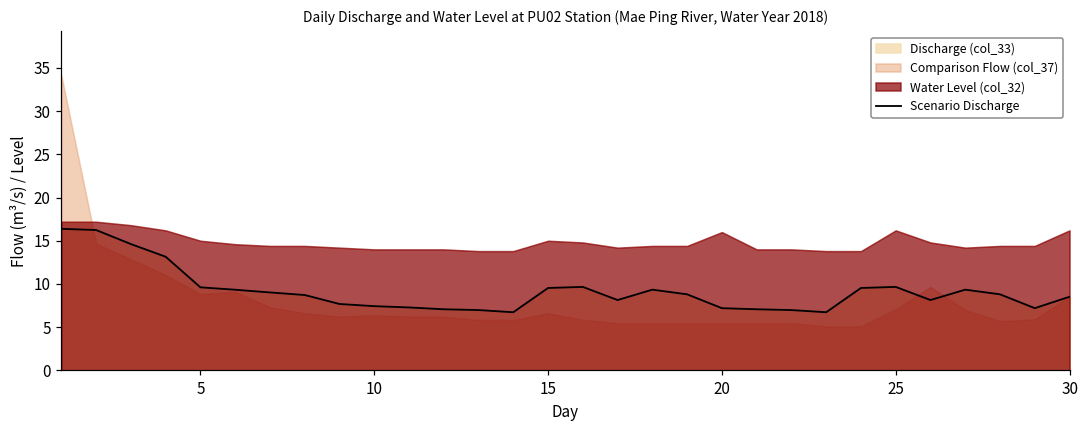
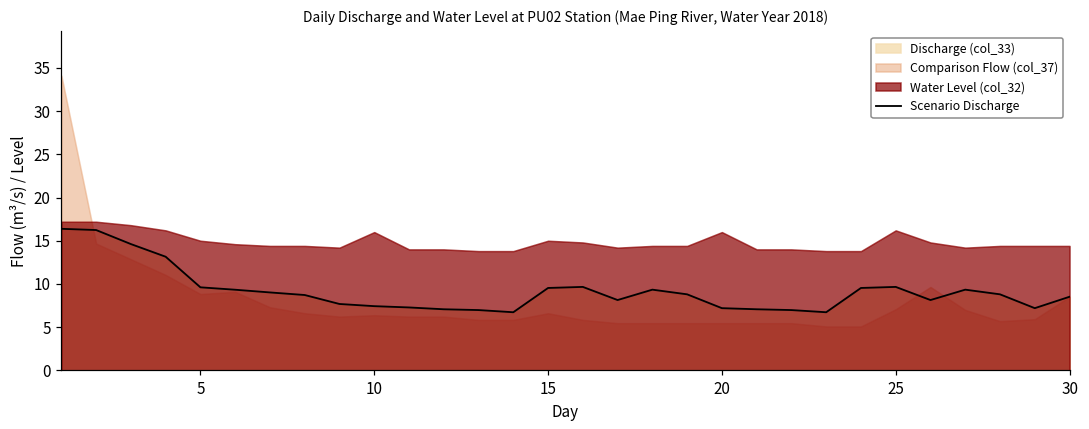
  {
    "Water Level (col_32)": {
      "5": 15,
-     "10": 14,
+     "10": 16,
      "15": 15,
      "20": 16,
      "25": 16,
-     "30": 16
+     "30": 14
    }
  }
